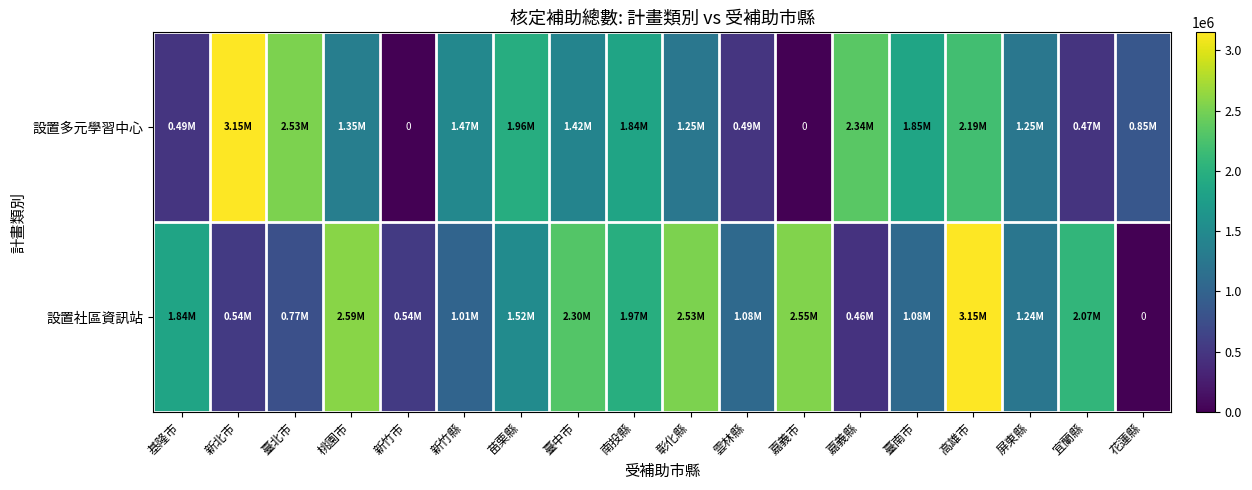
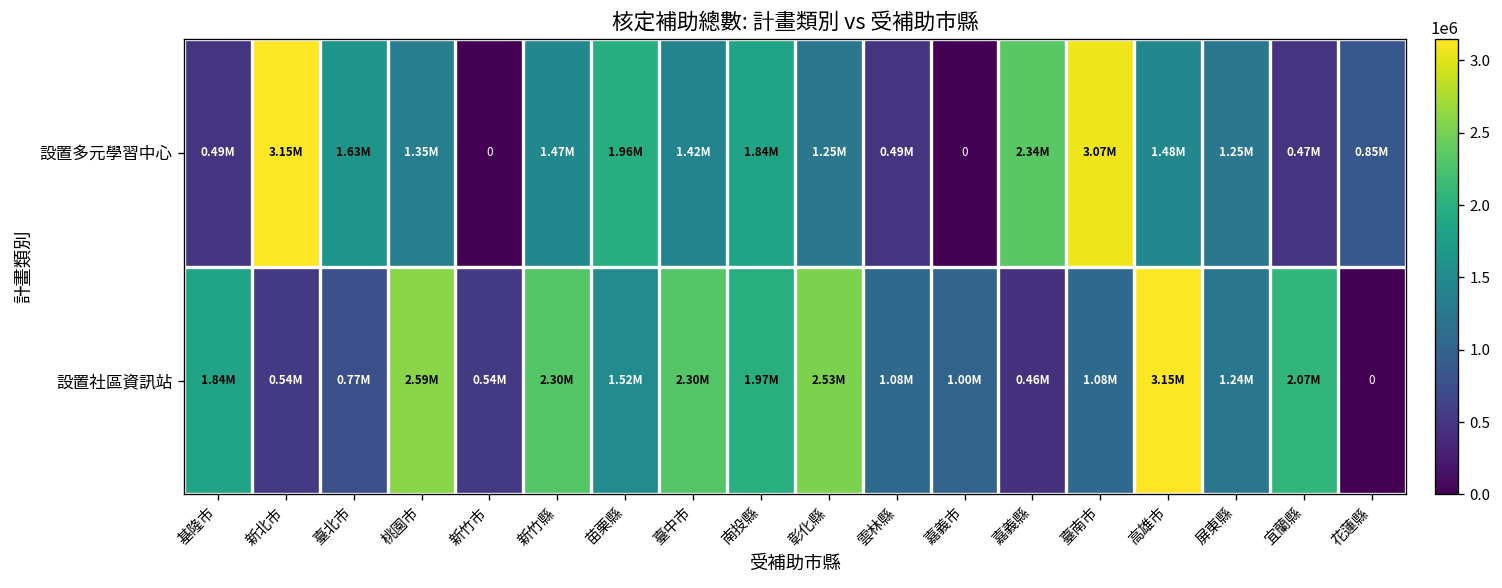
  {
    "設置多元學習中心": {
      "基隆市": "0.49M",
      "新北市": "3.15M",
-     "臺北市": "2.53M",
+     "臺北市": "1.63M",
      "桃園市": "1.35M",
      "新竹市": "0",
      "新竹縣": "1.47M",
      "苗栗縣": "1.96M",
      "臺中市": "1.42M",
      "南投縣": "1.84M",
      "彰化縣": "1.25M",
      "雲林縣": "0.49M",
      "嘉義市": "0",
      "嘉義縣": "2.34M",
-     "臺南市": "1.85M",
-     "高雄市": "2.19M",
+     "臺南市": "3.07M",
+     "高雄市": "1.48M",
      "屏東縣": "1.25M",
      "宜蘭縣": "0.47M",
      "花蓮縣": "0.85M"
    },
    "設置社區資訊站": {
      "基隆市": "1.84M",
      "新北市": "0.54M",
      "臺北市": "0.77M",
      "桃園市": "2.59M",
      "新竹市": "0.54M",
-     "新竹縣": "1.01M",
+     "新竹縣": "2.30M",
      "苗栗縣": "1.52M",
      "臺中市": "2.30M",
      "南投縣": "1.97M",
      "彰化縣": "2.53M",
      "雲林縣": "1.08M",
-     "嘉義市": "2.55M",
+     "嘉義市": "1.00M",
      "嘉義縣": "0.46M",
      "臺南市": "1.08M",
      "高雄市": "3.15M",
      "屏東縣": "1.24M",
      "宜蘭縣": "2.07M",
      "花蓮縣": "0"
    }
  }
